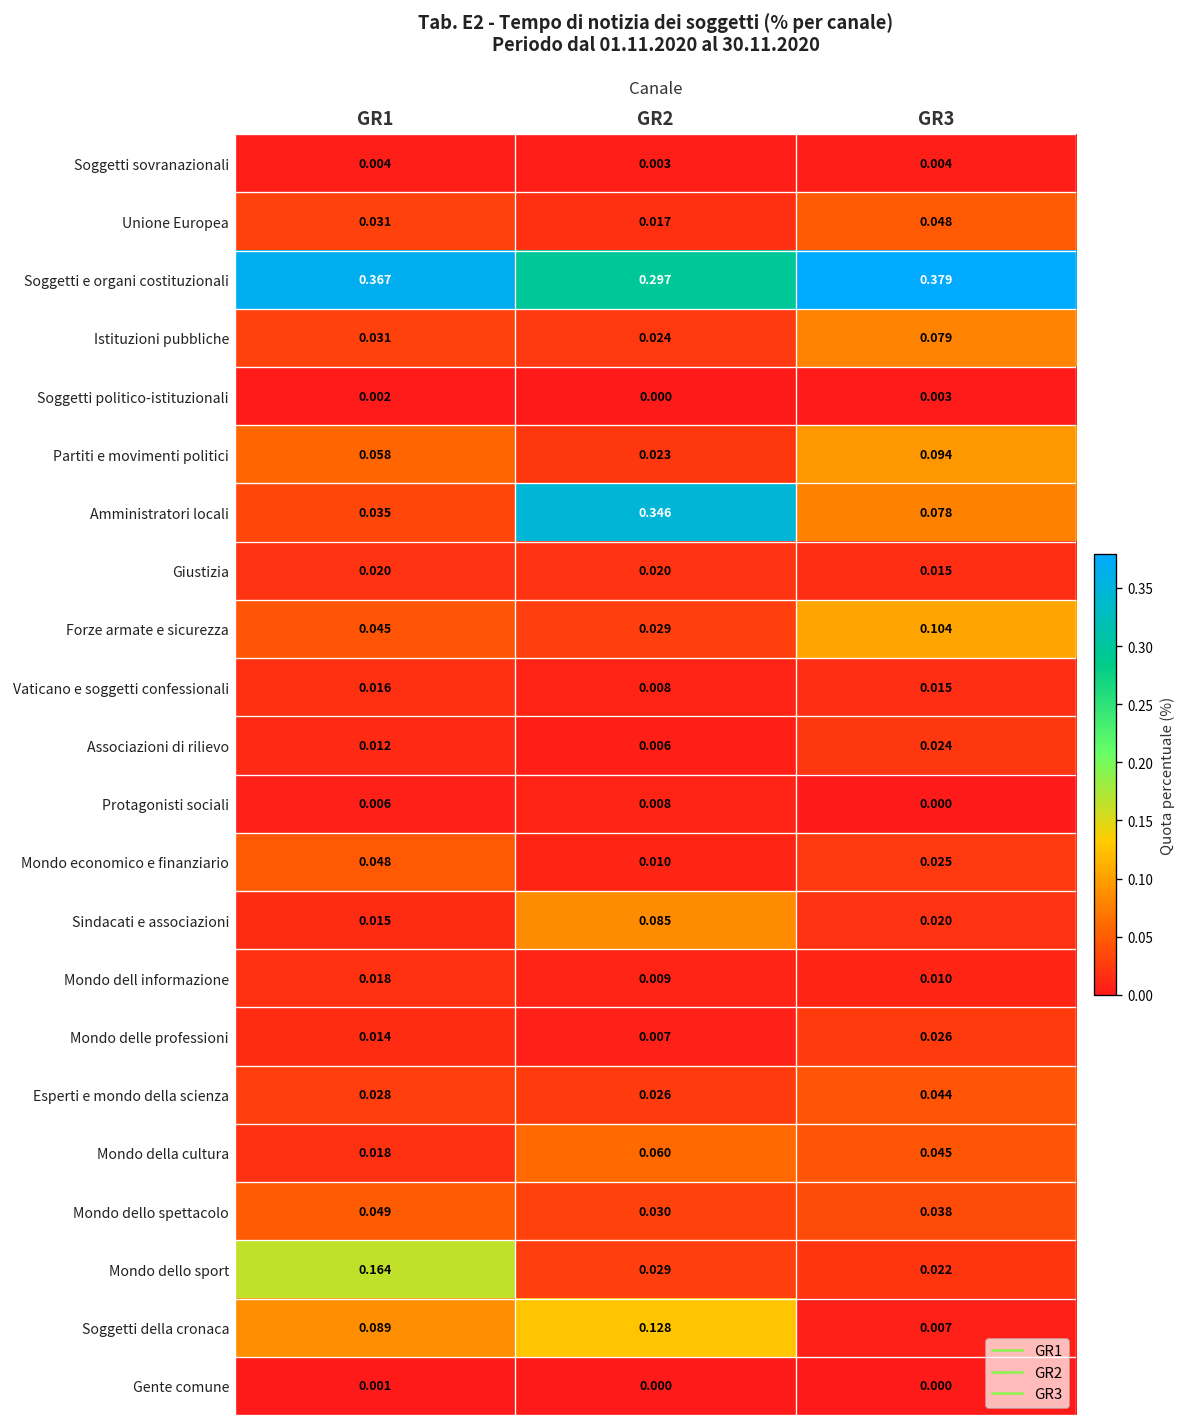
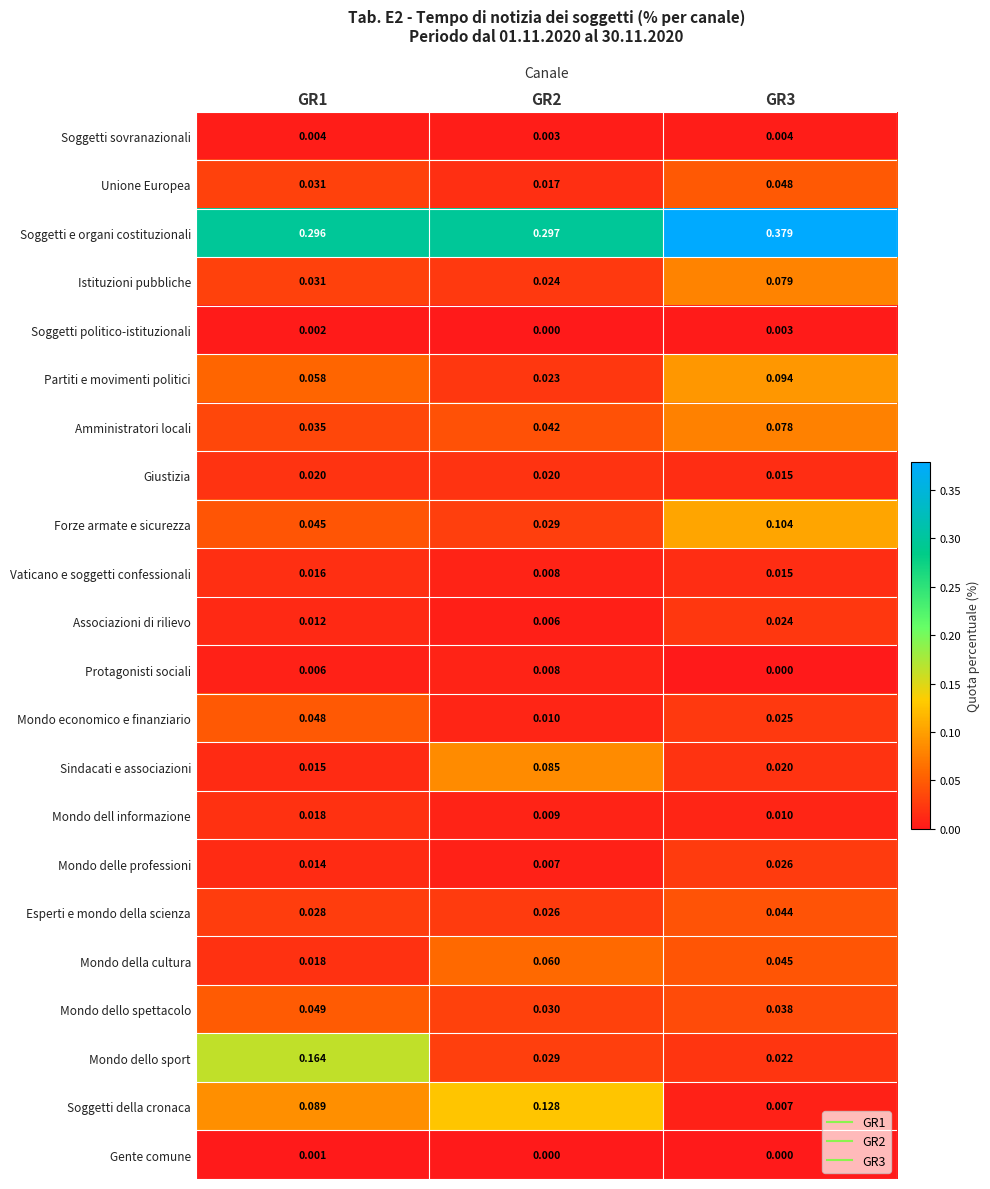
  {
    "Soggetti sovranazionali": {
      "GR1": 0.004,
      "GR2": 0.003,
      "GR3": 0.004
    },
    "Unione Europea": {
      "GR1": 0.031,
      "GR2": 0.017,
      "GR3": 0.048
    },
    "Soggetti e organi costituzionali": {
-     "GR1": 0.367,
+     "GR1": 0.296,
      "GR2": 0.297,
      "GR3": 0.379
    },
    "Istituzioni pubbliche": {
      "GR1": 0.031,
      "GR2": 0.024,
      "GR3": 0.079
    },
    "Soggetti politico-istituzionali": {
      "GR1": 0.002,
      "GR2": 0.000,
      "GR3": 0.003
    },
    "Partiti e movimenti politici": {
      "GR1": 0.058,
      "GR2": 0.023,
      "GR3": 0.094
    },
    "Amministratori locali": {
      "GR1": 0.035,
-     "GR2": 0.346,
+     "GR2": 0.042,
      "GR3": 0.078
    },
    "Giustizia": {
      "GR1": 0.020,
      "GR2": 0.020,
      "GR3": 0.015
    },
    "Forze armate e sicurezza": {
      "GR1": 0.045,
      "GR2": 0.029,
      "GR3": 0.104
    },
    "Vaticano e soggetti confessionali": {
      "GR1": 0.016,
      "GR2": 0.008,
      "GR3": 0.015
    },
    "Associazioni di rilievo": {
      "GR1": 0.012,
      "GR2": 0.006,
      "GR3": 0.024
    },
    "Protagonisti sociali": {
      "GR1": 0.006,
      "GR2": 0.008,
      "GR3": 0.000
    },
    "Mondo economico e finanziario": {
      "GR1": 0.048,
      "GR2": 0.010,
      "GR3": 0.025
    },
    "Sindacati e associazioni": {
      "GR1": 0.015,
      "GR2": 0.085,
      "GR3": 0.020
    },
    "Mondo dell informazione": {
      "GR1": 0.018,
      "GR2": 0.009,
      "GR3": 0.010
    },
    "Mondo delle professioni": {
      "GR1": 0.014,
      "GR2": 0.007,
      "GR3": 0.026
    },
    "Esperti e mondo della scienza": {
      "GR1": 0.028,
      "GR2": 0.026,
      "GR3": 0.044
    },
    "Mondo della cultura": {
      "GR1": 0.018,
      "GR2": 0.060,
      "GR3": 0.045
    },
    "Mondo dello spettacolo": {
      "GR1": 0.049,
      "GR2": 0.030,
      "GR3": 0.038
    },
    "Mondo dello sport": {
      "GR1": 0.164,
      "GR2": 0.029,
      "GR3": 0.022
    },
    "Soggetti della cronaca": {
      "GR1": 0.089,
      "GR2": 0.128,
      "GR3": 0.007
    },
    "Gente comune": {
      "GR1": 0.001,
      "GR2": 0.000,
      "GR3": 0.000
    }
  }
